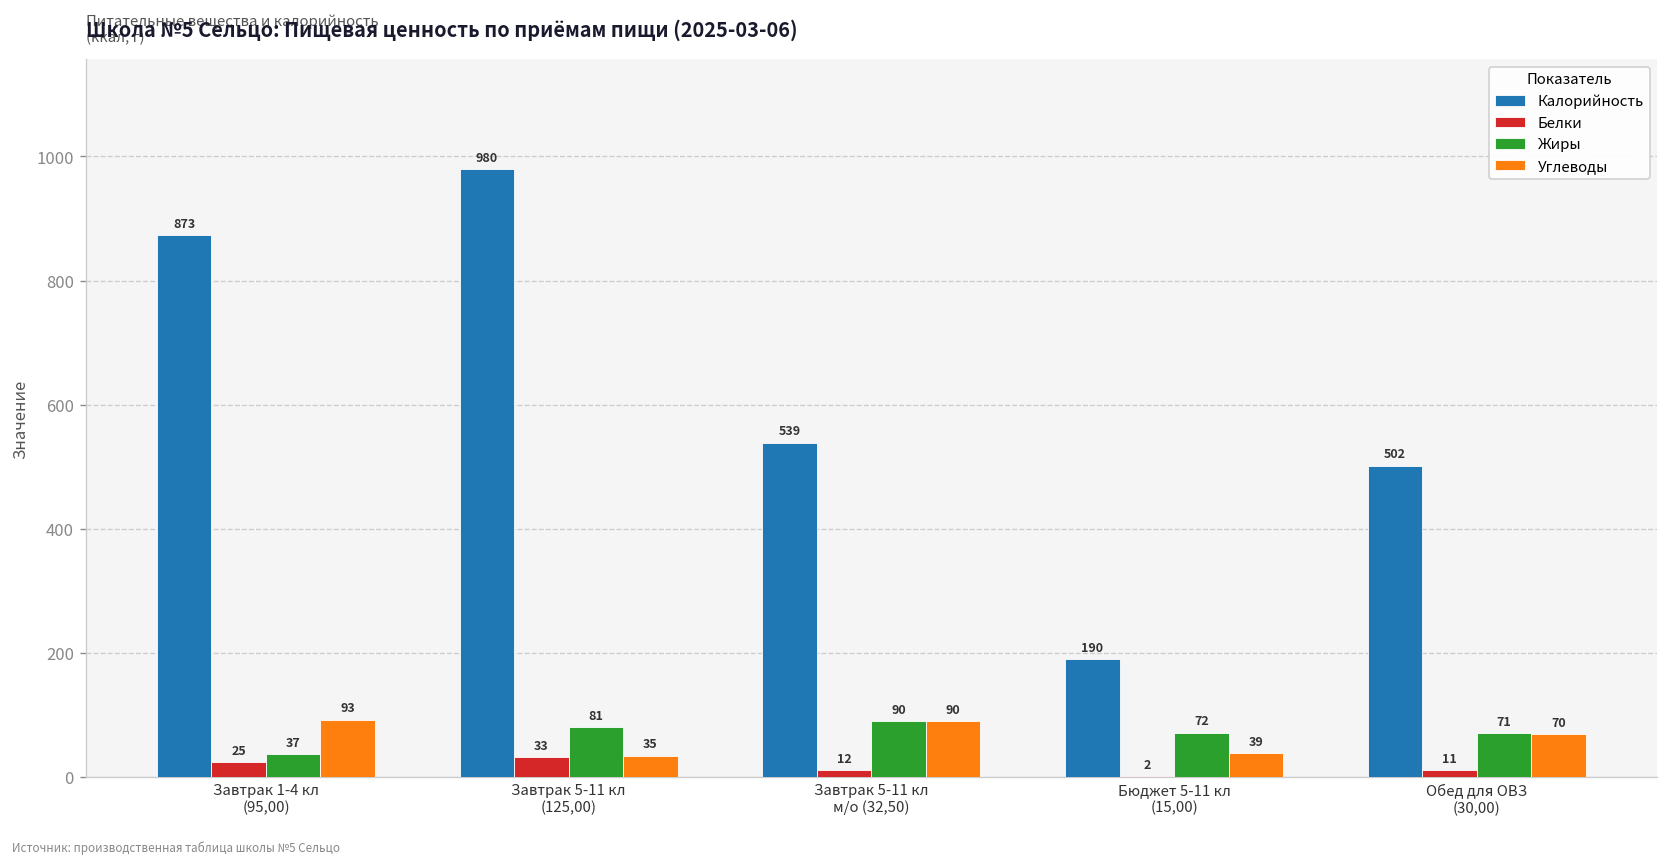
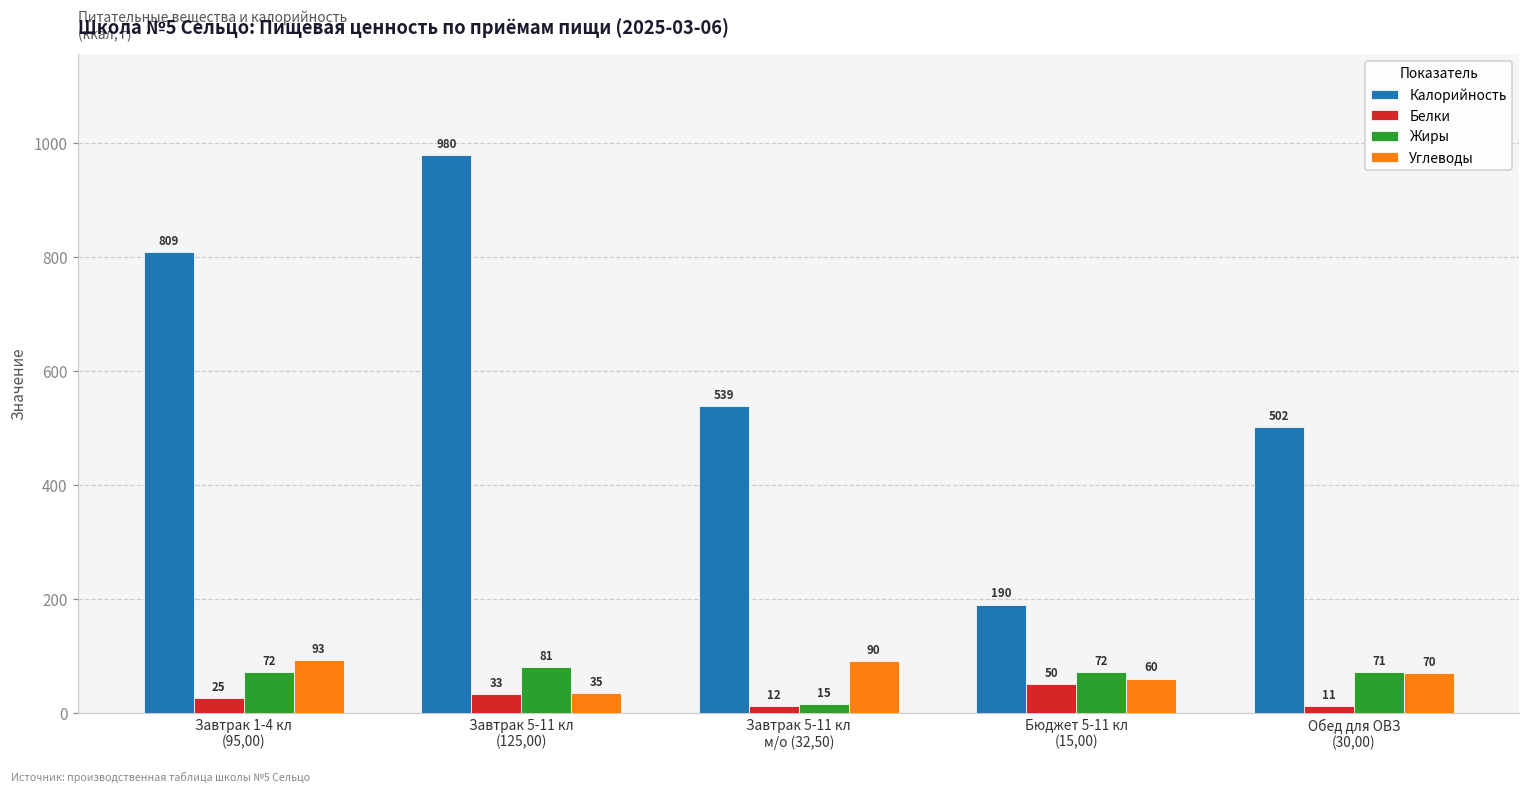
  {
    "Калорийность": {
-     "Завтрак 1-4 кл (95,00)": 873,
+     "Завтрак 1-4 кл (95,00)": 809,
      "Завтрак 5-11 кл (125,00)": 980,
      "Завтрак 5-11 кл м/о (32,50)": 539,
      "Бюджет 5-11 кл (15,00)": 190,
      "Обед для ОВЗ (30,00)": 502
    },
    "Белки": {
      "Завтрак 1-4 кл (95,00)": 25,
      "Завтрак 5-11 кл (125,00)": 33,
      "Завтрак 5-11 кл м/о (32,50)": 12,
-     "Бюджет 5-11 кл (15,00)": 2,
+     "Бюджет 5-11 кл (15,00)": 50,
      "Обед для ОВЗ (30,00)": 11
    },
    "Жиры": {
-     "Завтрак 1-4 кл (95,00)": 37,
+     "Завтрак 1-4 кл (95,00)": 72,
      "Завтрак 5-11 кл (125,00)": 81,
-     "Завтрак 5-11 кл м/о (32,50)": 90,
+     "Завтрак 5-11 кл м/о (32,50)": 15,
      "Бюджет 5-11 кл (15,00)": 72,
      "Обед для ОВЗ (30,00)": 71
    },
    "Углеводы": {
      "Завтрак 1-4 кл (95,00)": 93,
      "Завтрак 5-11 кл (125,00)": 35,
      "Завтрак 5-11 кл м/о (32,50)": 90,
-     "Бюджет 5-11 кл (15,00)": 39,
+     "Бюджет 5-11 кл (15,00)": 60,
      "Обед для ОВЗ (30,00)": 70
    }
  }
